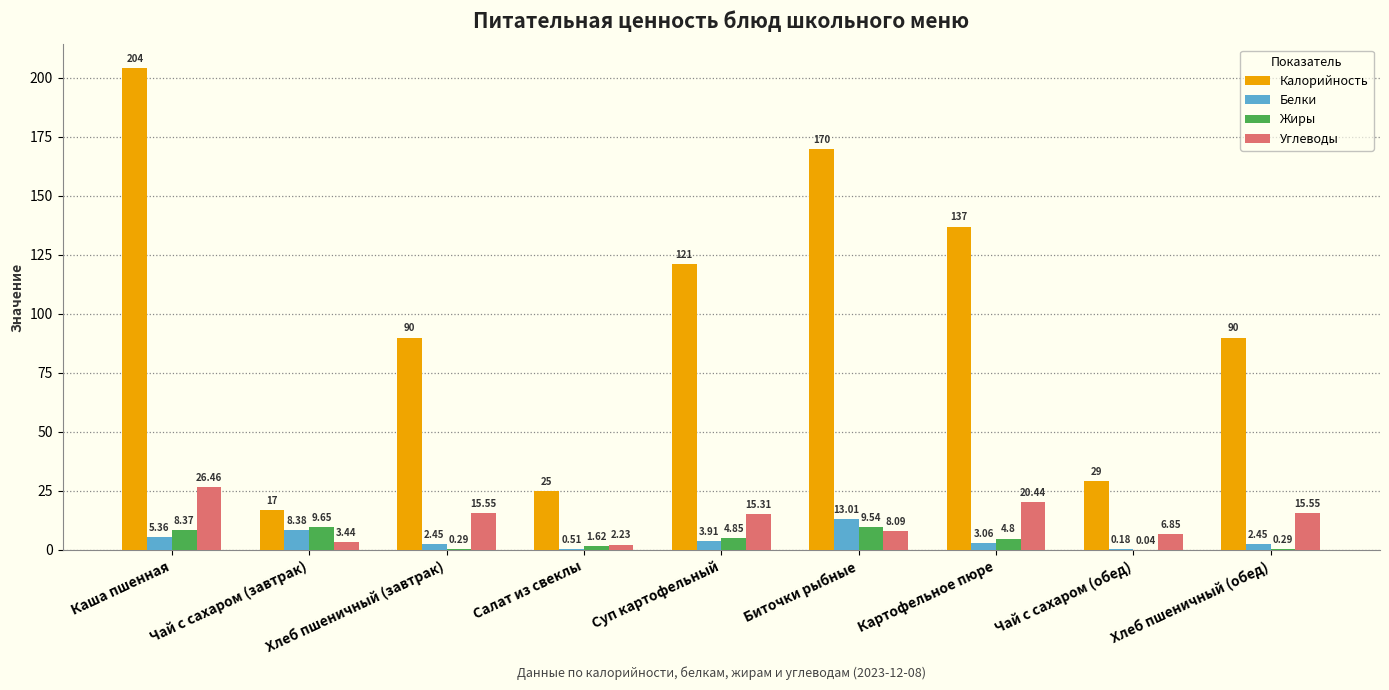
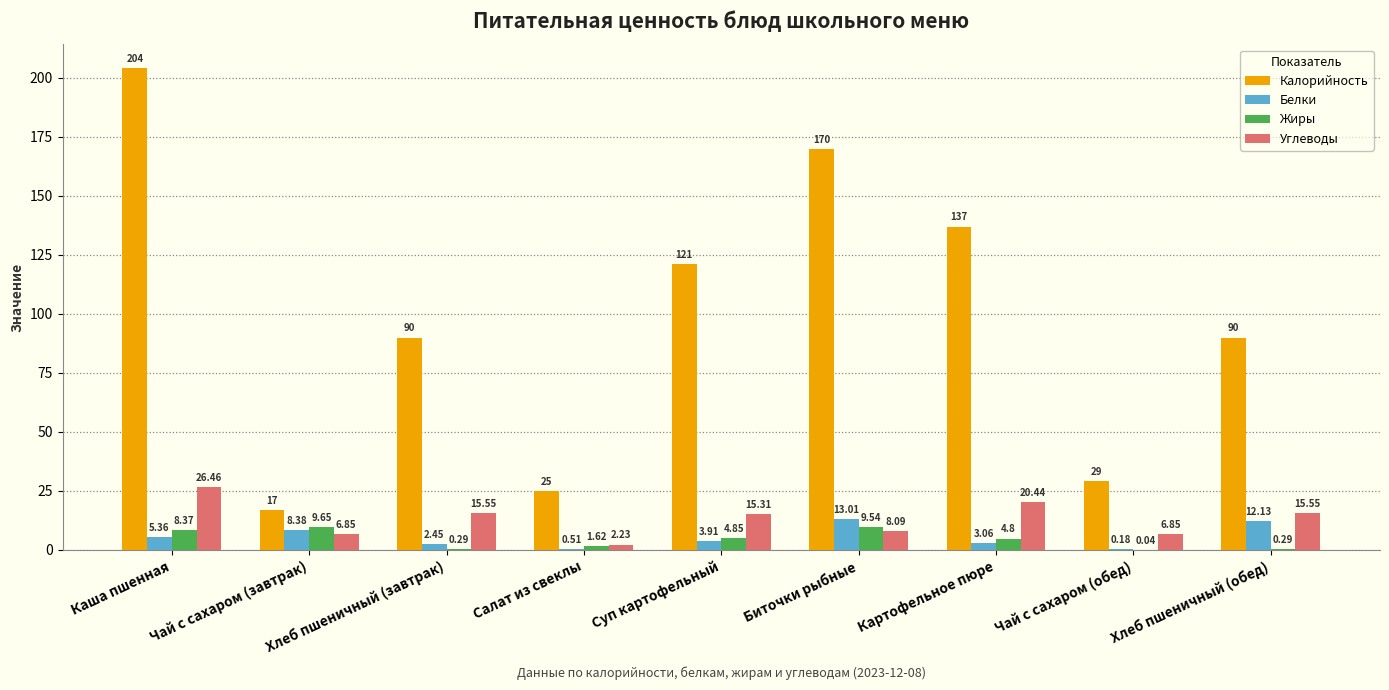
  {
    "Калорийность": {
      "Каша пшенная": 204,
      "Чай с сахаром (завтрак)": 17,
      "Хлеб пшеничный (завтрак)": 90,
      "Салат из свеклы": 25,
      "Суп картофельный": 121,
      "Биточки рыбные": 170,
      "Картофельное пюре": 137,
      "Чай с сахаром (обед)": 29,
      "Хлеб пшеничный (обед)": 90
    },
    "Белки": {
      "Каша пшенная": 5.36,
      "Чай с сахаром (завтрак)": 8.38,
      "Хлеб пшеничный (завтрак)": 2.45,
      "Салат из свеклы": 0.51,
      "Суп картофельный": 3.91,
      "Биточки рыбные": 13.01,
      "Картофельное пюре": 3.06,
      "Чай с сахаром (обед)": 0.18,
-     "Хлеб пшеничный (обед)": 2.45
+     "Хлеб пшеничный (обед)": 12.13
    },
    "Жиры": {
      "Каша пшенная": 8.37,
      "Чай с сахаром (завтрак)": 9.65,
      "Хлеб пшеничный (завтрак)": 0.29,
      "Салат из свеклы": 1.62,
      "Суп картофельный": 4.85,
      "Биточки рыбные": 9.54,
      "Картофельное пюре": 4.8,
      "Чай с сахаром (обед)": 0.04,
      "Хлеб пшеничный (обед)": 0.29
    },
    "Углеводы": {
      "Каша пшенная": 26.46,
-     "Чай с сахаром (завтрак)": 3.44,
+     "Чай с сахаром (завтрак)": 6.85,
      "Хлеб пшеничный (завтрак)": 15.55,
      "Салат из свеклы": 2.23,
      "Суп картофельный": 15.31,
      "Биточки рыбные": 8.09,
      "Картофельное пюре": 20.44,
      "Чай с сахаром (обед)": 6.85,
      "Хлеб пшеничный (обед)": 15.55
    }
  }
